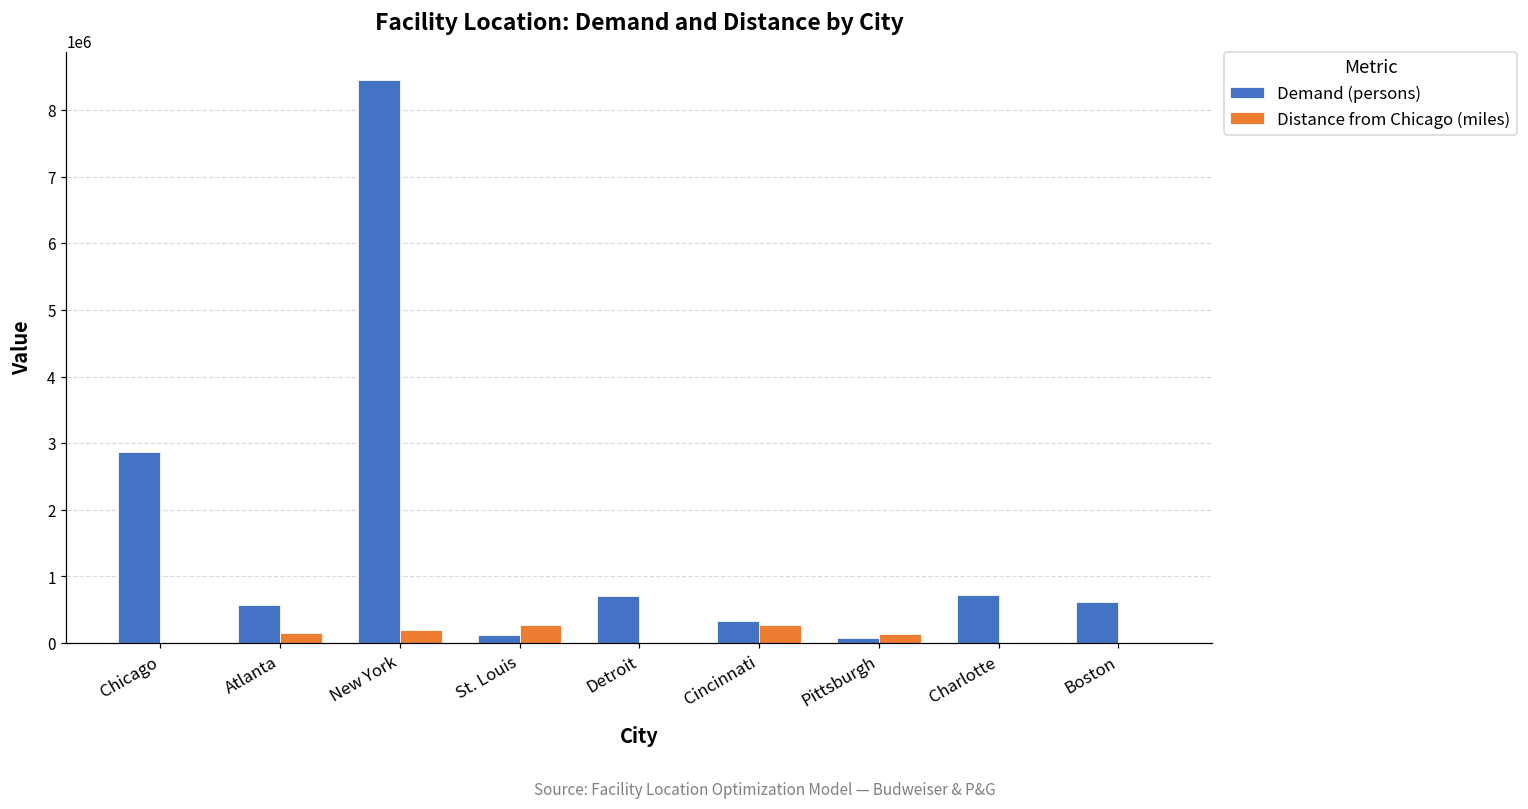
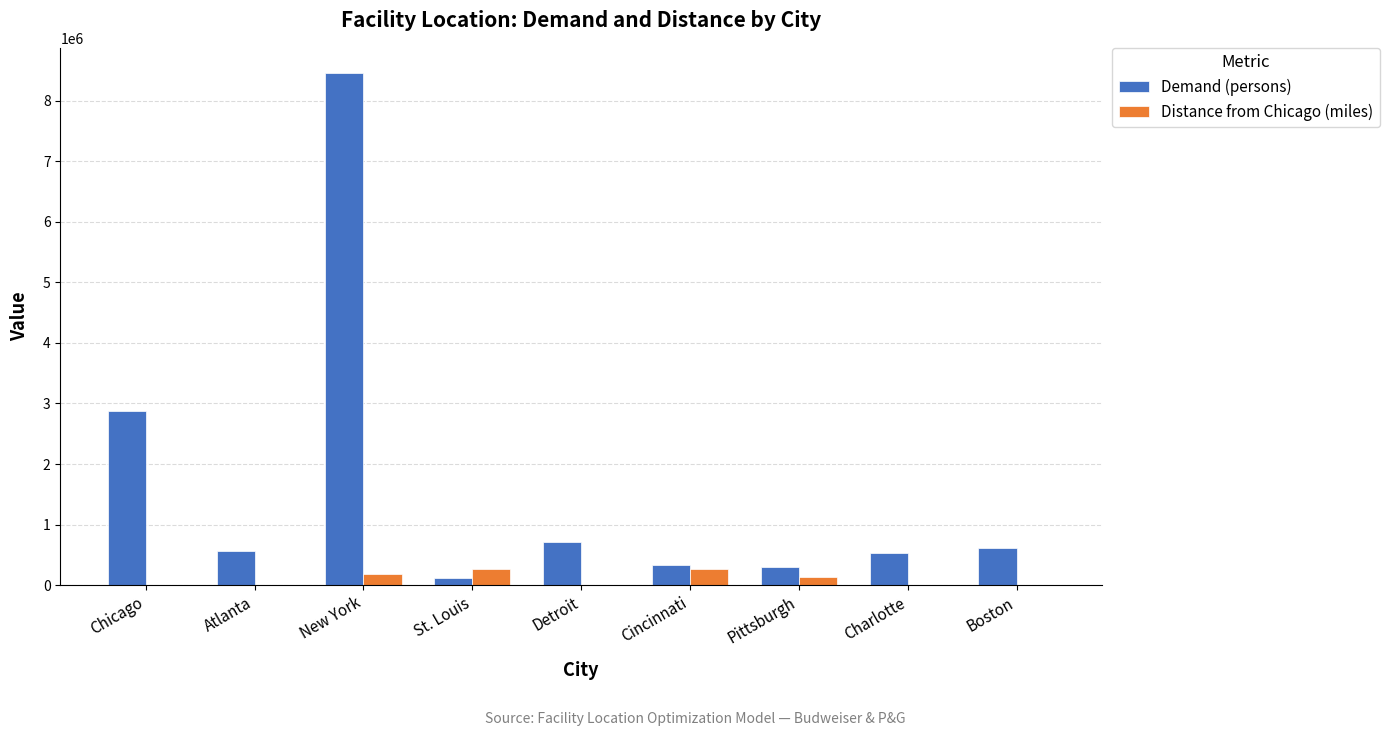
  {
    "Demand (persons)": {
      "Chicago": 2900000,
      "Atlanta": 600000,
      "New York": 8500000,
      "St. Louis": 100000,
      "Detroit": 700000,
      "Cincinnati": 300000,
-     "Pittsburgh": 100000,
-     "Charlotte": 700000,
+     "Pittsburgh": 300000,
+     "Charlotte": 500000,
      "Boston": 600000
    },
    "Distance from Chicago (miles)": {
      "Chicago": 0,
-     "Atlanta": 200000,
+     "Atlanta": 0,
      "New York": 200000,
      "St. Louis": 300000,
      "Cincinnati": 300000,
      "Pittsburgh": 100000
    }
  }
